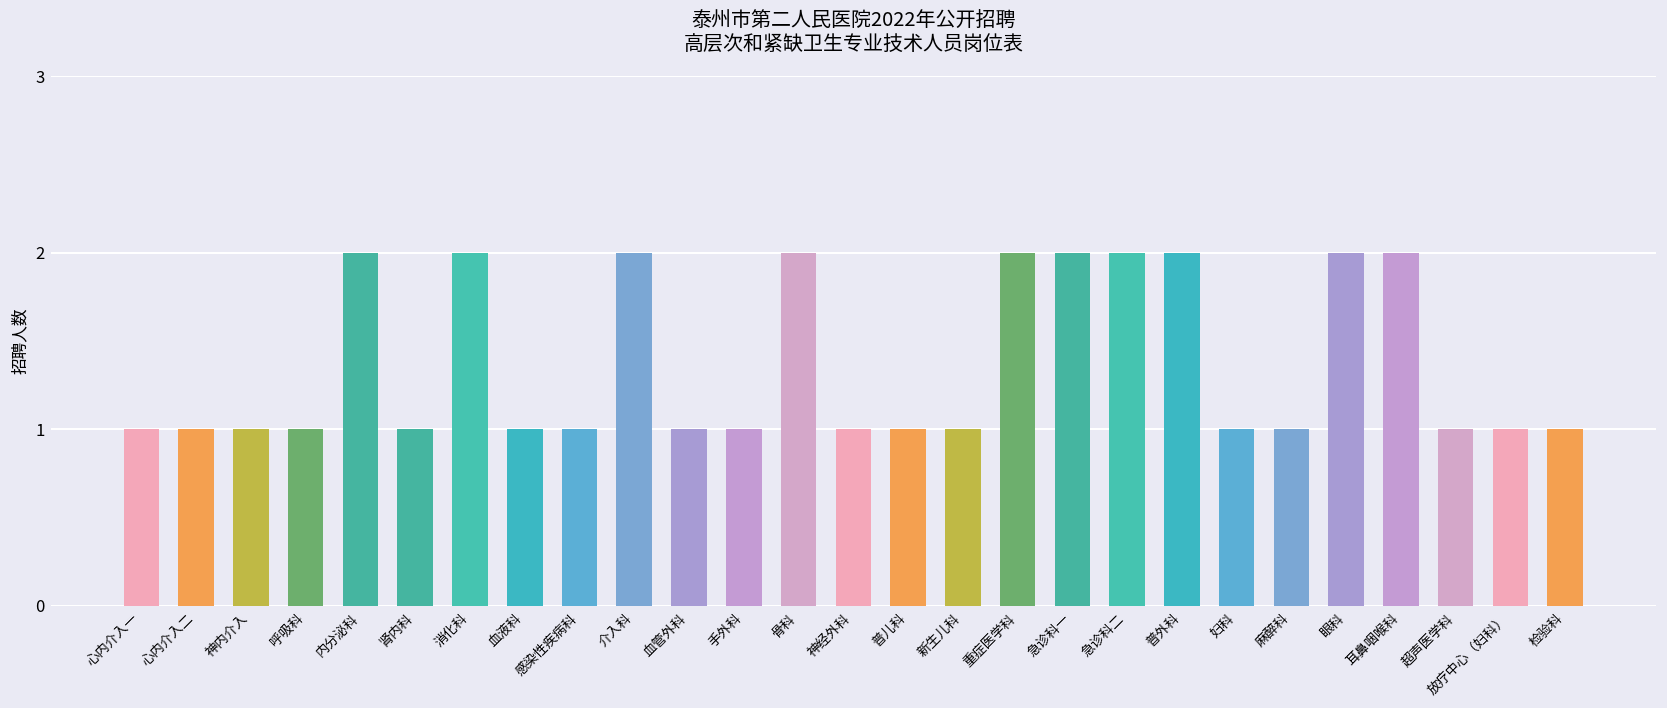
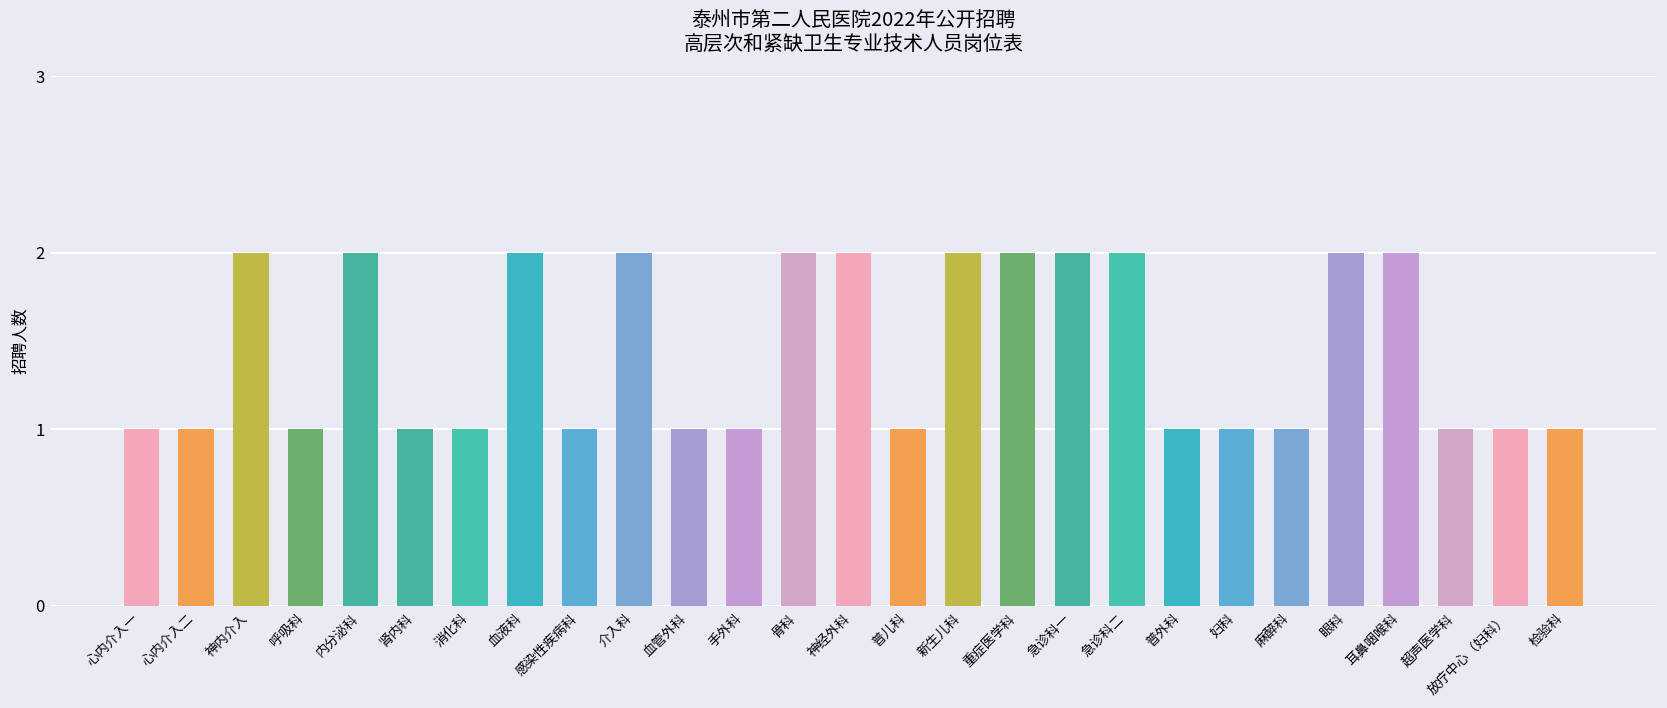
  {
    "心内介入一": 1,
    "心内介入二": 1,
-   "神内介入": 1,
+   "神内介入": 2,
    "呼吸科": 1,
    "内分泌科": 2,
    "肾内科": 1,
-   "消化科": 2,
-   "血液科": 1,
+   "消化科": 1,
+   "血液科": 2,
    "感染性疾病科": 1,
    "介入科": 2,
    "血管外科": 1,
    "手外科": 1,
    "骨科": 2,
-   "神经外科": 1,
+   "神经外科": 2,
    "普儿科": 1,
-   "新生儿科": 1,
+   "新生儿科": 2,
    "重症医学科": 2,
    "急诊科一": 2,
    "急诊科二": 2,
-   "普外科": 2,
+   "普外科": 1,
    "妇科": 1,
    "麻醉科": 1,
    "眼科": 2,
    "耳鼻咽喉科": 2,
    "超声医学科": 1,
    "放疗中心（妇科）": 1,
    "检验科": 1
  }
